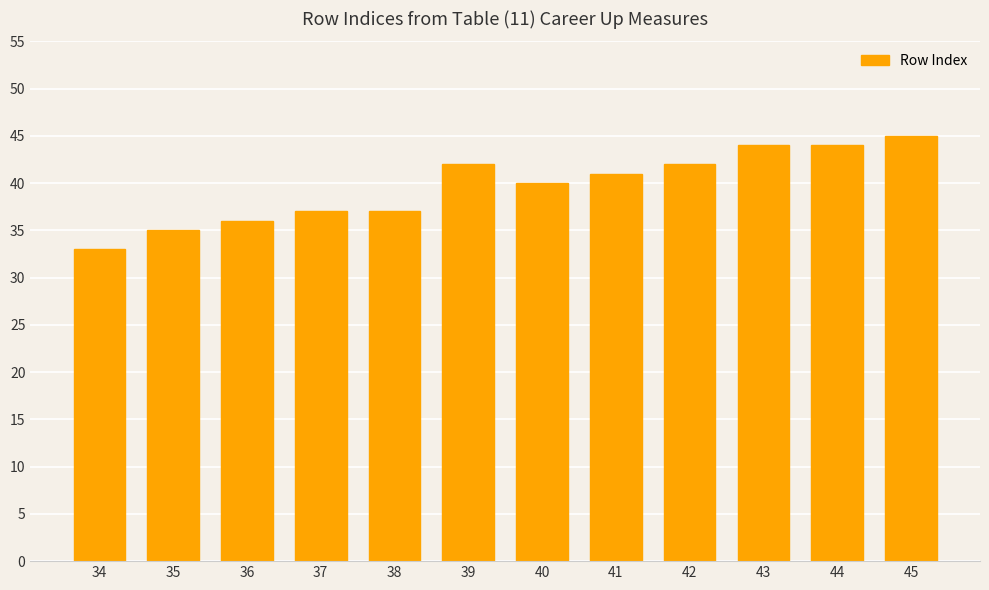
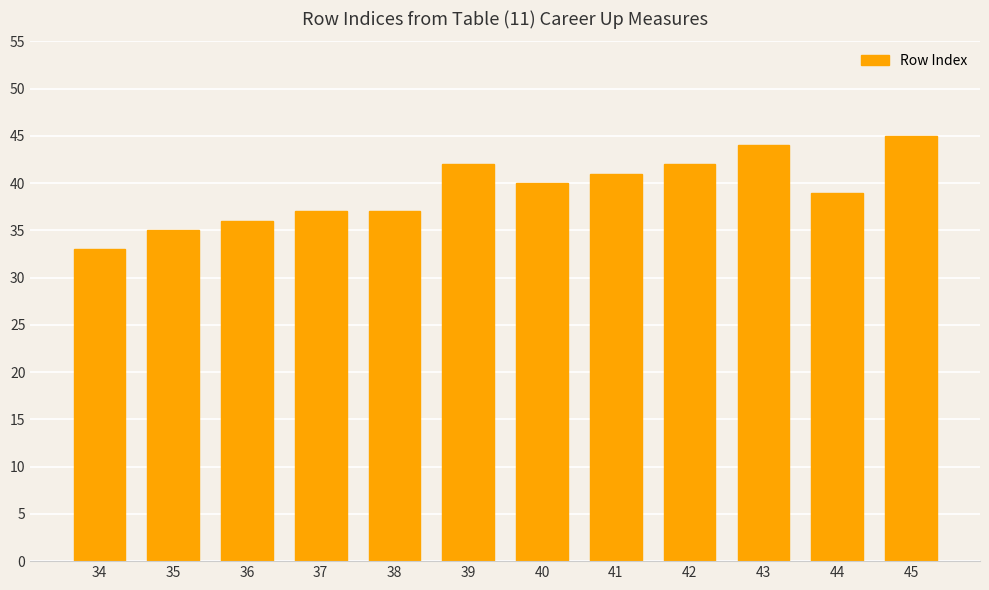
  {
    "34": 33,
    "35": 35,
    "36": 36,
    "37": 37,
    "38": 37,
    "39": 42,
    "40": 40,
    "41": 41,
    "42": 42,
    "43": 44,
-   "44": 44,
+   "44": 39,
    "45": 45
  }
